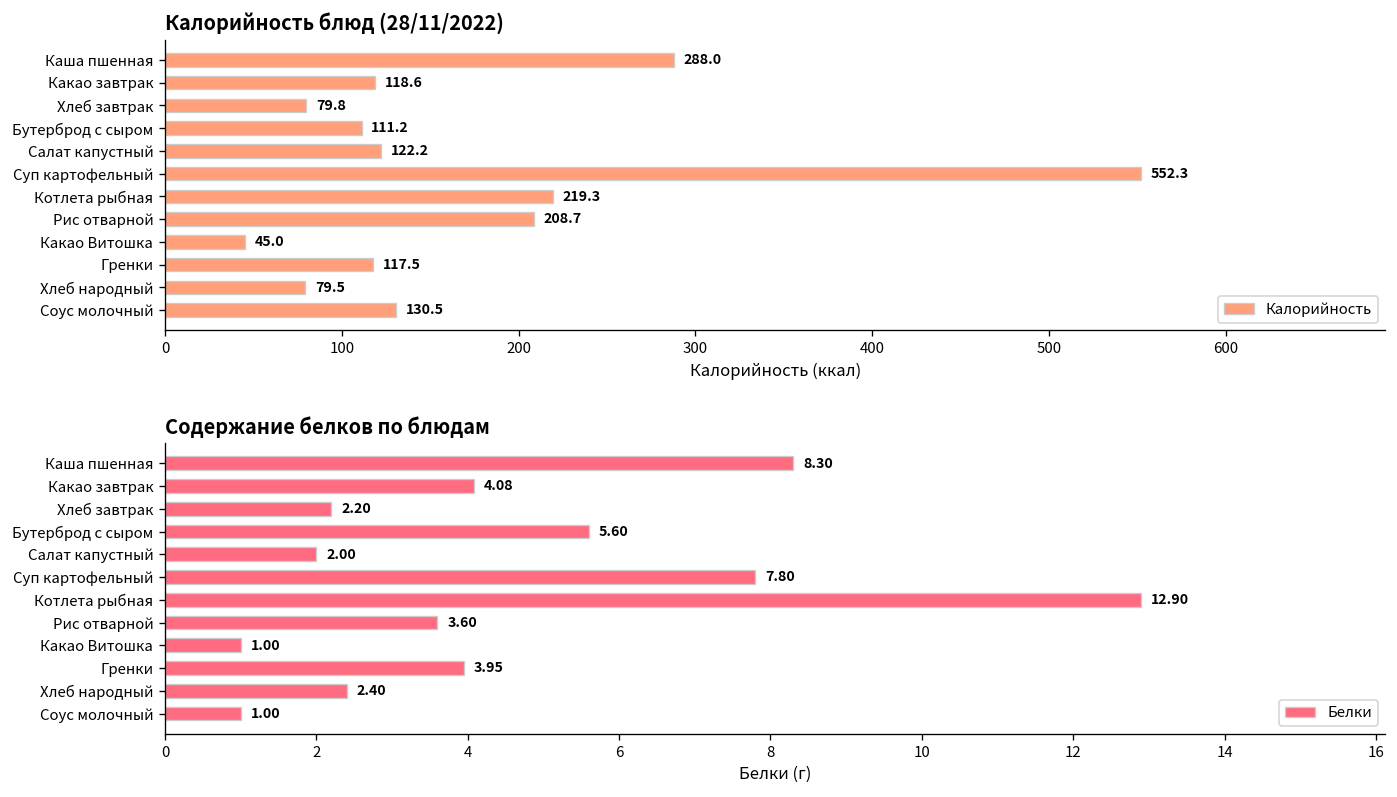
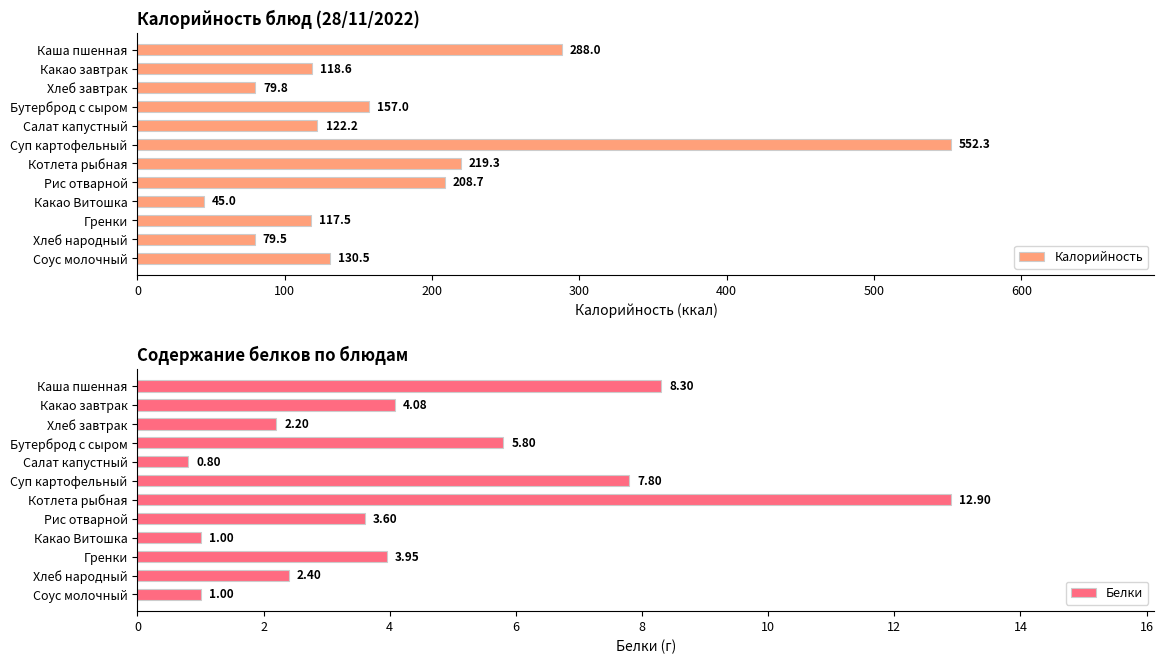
  {
    "Калорийность блюд (28/11/2022)": {
      "Каша пшенная": 288.0,
      "Какао завтрак": 118.6,
      "Хлеб завтрак": 79.8,
-     "Бутерброд с сыром": 111.2,
+     "Бутерброд с сыром": 157.0,
      "Салат капустный": 122.2,
      "Суп картофельный": 552.3,
      "Котлета рыбная": 219.3,
      "Рис отварной": 208.7,
      "Какао Витошка": 45.0,
      "Гренки": 117.5,
      "Хлеб народный": 79.5,
      "Соус молочный": 130.5
    },
    "Содержание белков по блюдам": {
      "Каша пшенная": 8.30,
      "Какао завтрак": 4.08,
      "Хлеб завтрак": 2.20,
-     "Бутерброд с сыром": 5.60,
-     "Салат капустный": 2.00,
+     "Бутерброд с сыром": 5.80,
+     "Салат капустный": 0.80,
      "Суп картофельный": 7.80,
      "Котлета рыбная": 12.90,
      "Рис отварной": 3.60,
      "Какао Витошка": 1.00,
      "Гренки": 3.95,
      "Хлеб народный": 2.40,
      "Соус молочный": 1.00
    }
  }
